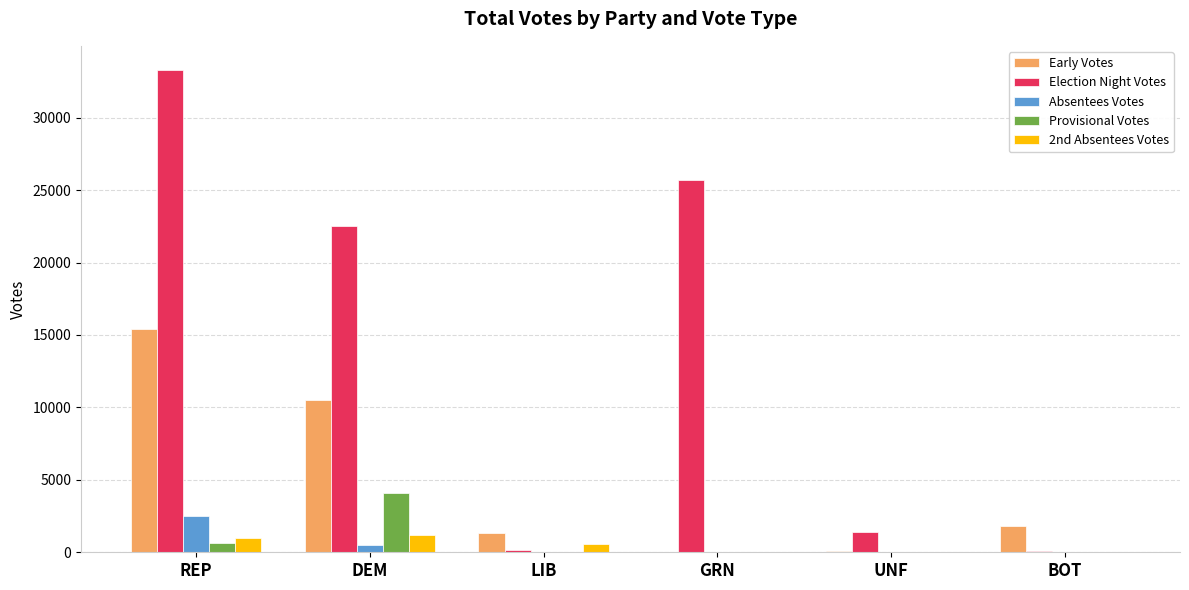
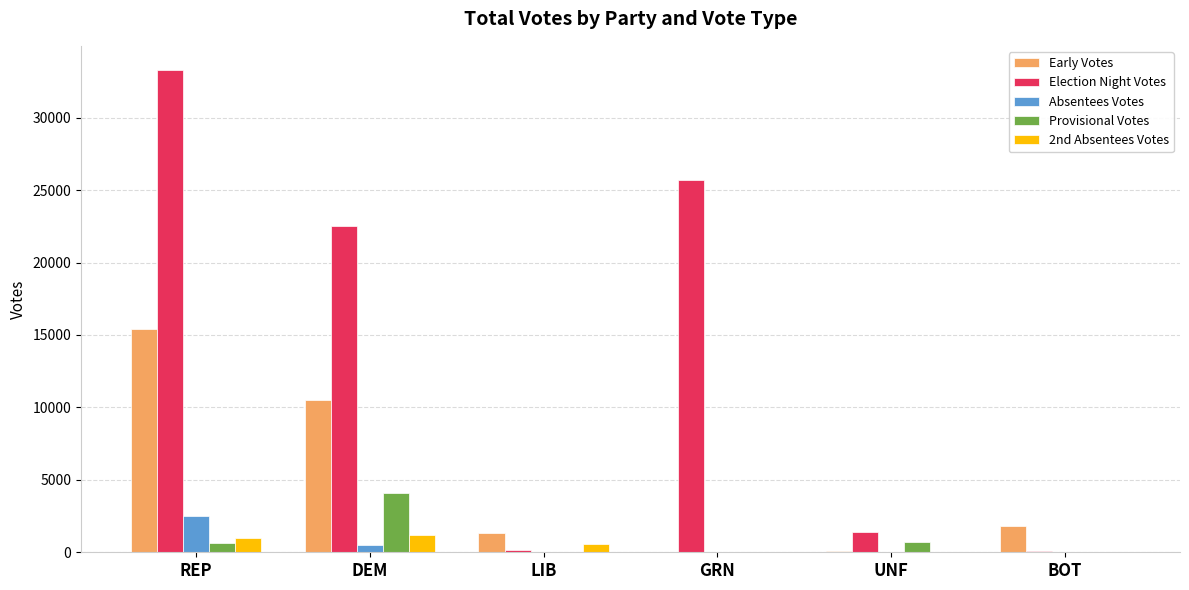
  {
    "Early Votes": {
      "REP": 15400,
      "DEM": 10500,
      "LIB": 1300,
      "BOT": 1800
    },
    "Election Night Votes": {
      "REP": 33300,
      "DEM": 22500,
      "GRN": 25700,
      "UNF": 1400
    },
    "Absentees Votes": {
      "REP": 2500,
      "DEM": 500,
      "BOT": 0
    },
    "Provisional Votes": {
      "REP": 600,
      "DEM": 4100,
-     "UNF": 0,
+     "UNF": 700,
      "BOT": 0
    },
    "2nd Absentees Votes": {
      "REP": 1000,
      "DEM": 1200,
      "LIB": 600,
      "GRN": 0,
      "BOT": 0
    }
  }
